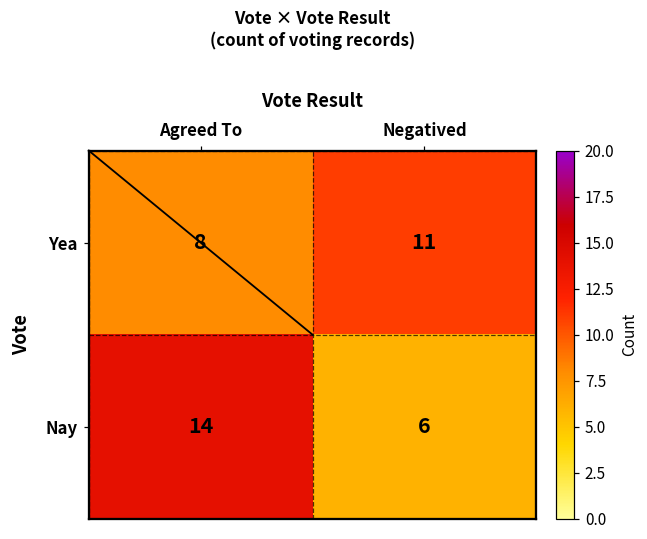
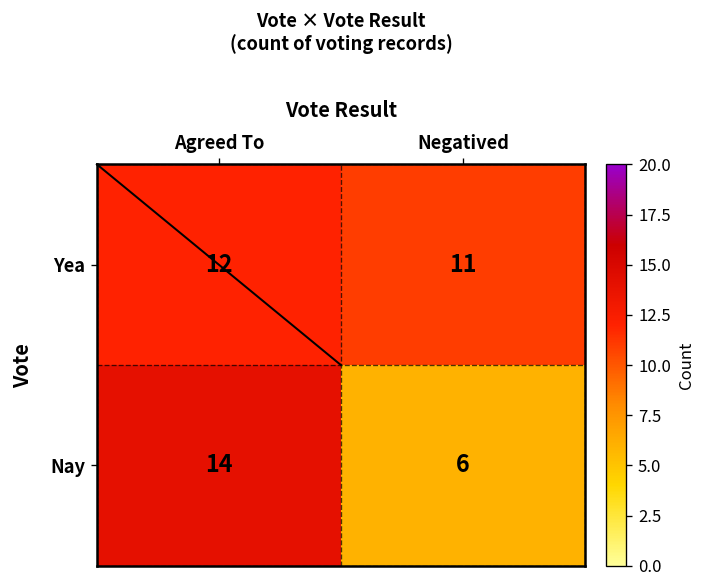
  {
    "Yea": {
-     "Agreed To": 8,
+     "Agreed To": 12,
      "Negatived": 11
    },
    "Nay": {
      "Agreed To": 14,
      "Negatived": 6
    }
  }
